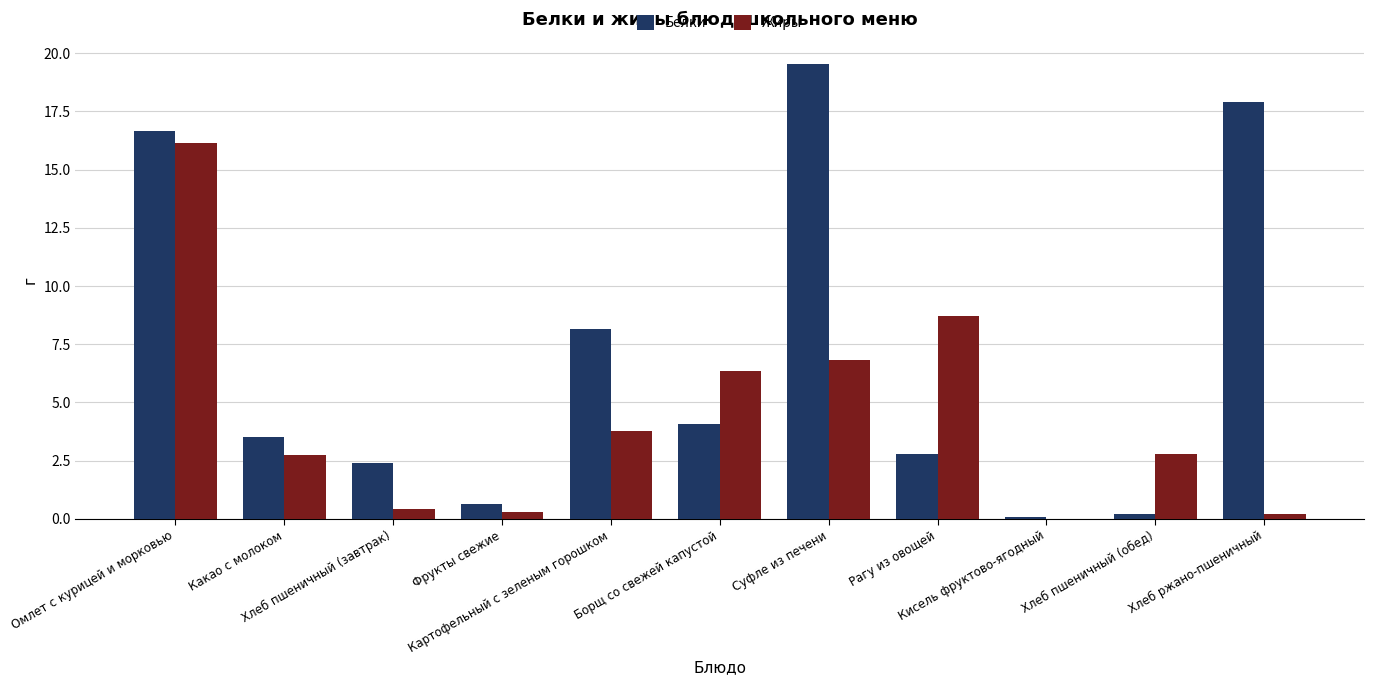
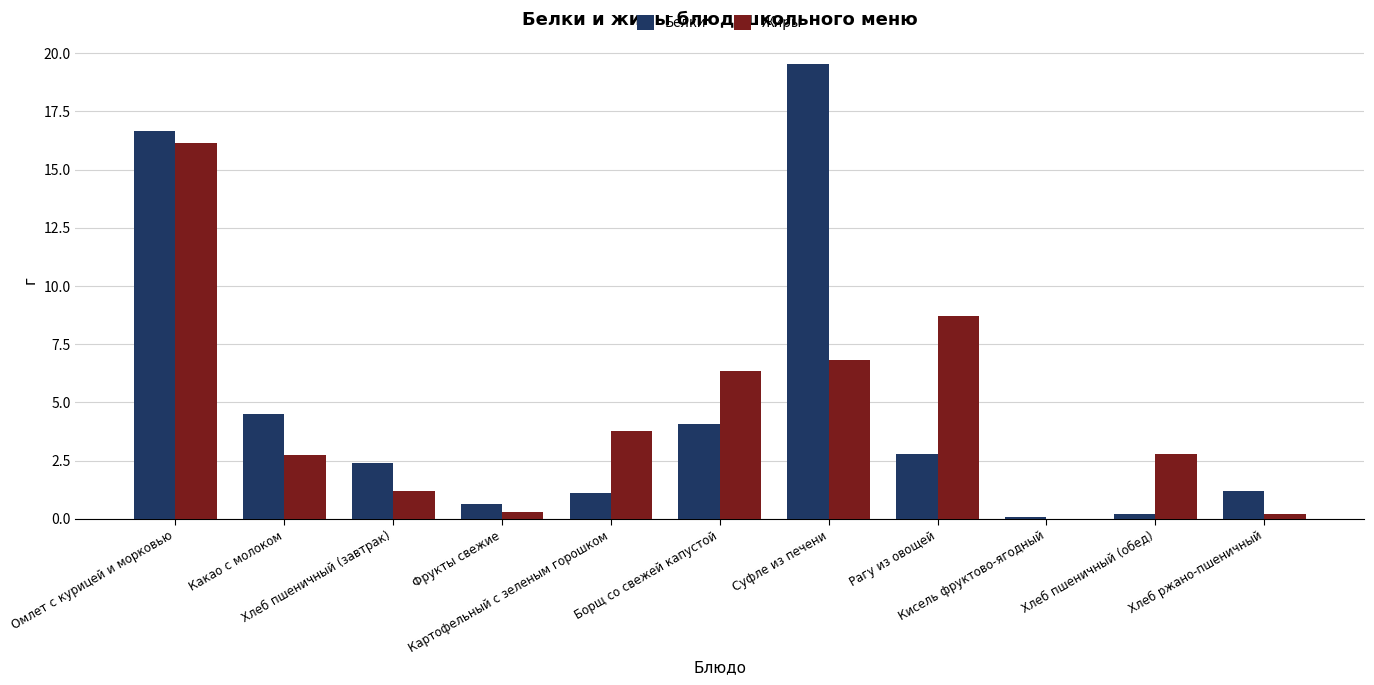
  {
    "Белки": {
      "Омлет с курицей и морковью": 16.7,
-     "Какао с молоком": 3.5,
+     "Какао с молоком": 4.5,
      "Хлеб пшеничный (завтрак)": 2.4,
      "Фрукты свежие": 0.7,
-     "Картофельный с зеленым горошком": 8.1,
+     "Картофельный с зеленым горошком": 1.1,
      "Борщ со свежей капустой": 4.1,
      "Суфле из печени": 19.5,
      "Рагу из овощей": 2.8,
      "Хлеб пшеничный (обед)": 0.2,
-     "Хлеб ржано-пшеничный": 17.9
+     "Хлеб ржано-пшеничный": 1.2
    },
    "Жиры": {
      "Омлет с курицей и морковью": 16.1,
      "Какао с молоком": 2.7,
-     "Хлеб пшеничный (завтрак)": 0.4,
+     "Хлеб пшеничный (завтрак)": 1.2,
      "Фрукты свежие": 0.3,
      "Картофельный с зеленым горошком": 3.8,
      "Борщ со свежей капустой": 6.3,
      "Суфле из печени": 6.8,
      "Рагу из овощей": 8.7,
      "Кисель фруктово-ягодный": 0.0,
      "Хлеб пшеничный (обед)": 2.8,
      "Хлеб ржано-пшеничный": 0.2
    }
  }
